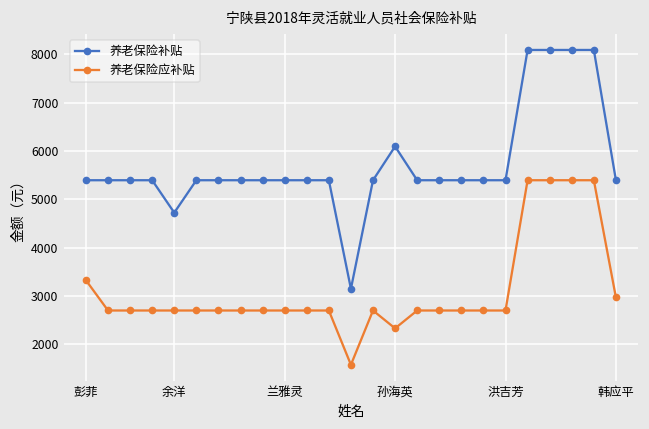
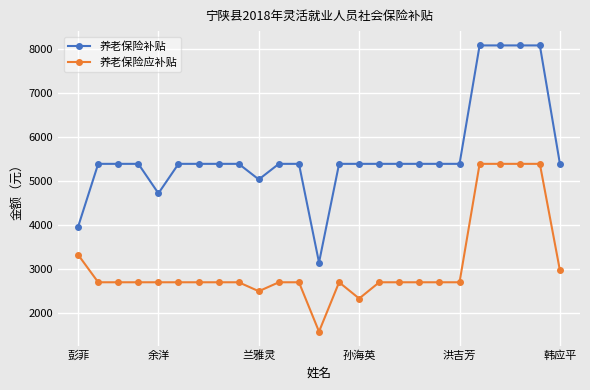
  {
    "养老保险补贴": {
-     "彭菲": 5400,
+     "彭菲": 4000,
      "余洋": 4700,
-     "兰雅灵": 5400,
-     "孙海英": 6100,
+     "兰雅灵": 5000,
+     "孙海英": 5400,
      "洪吉芳": 5400,
      "韩应平": 5400
    },
    "养老保险应补贴": {
      "彭菲": 3300,
      "余洋": 2700,
-     "兰雅灵": 2700,
+     "兰雅灵": 2500,
      "孙海英": 2300,
      "洪吉芳": 2700,
      "韩应平": 3000
    }
  }
